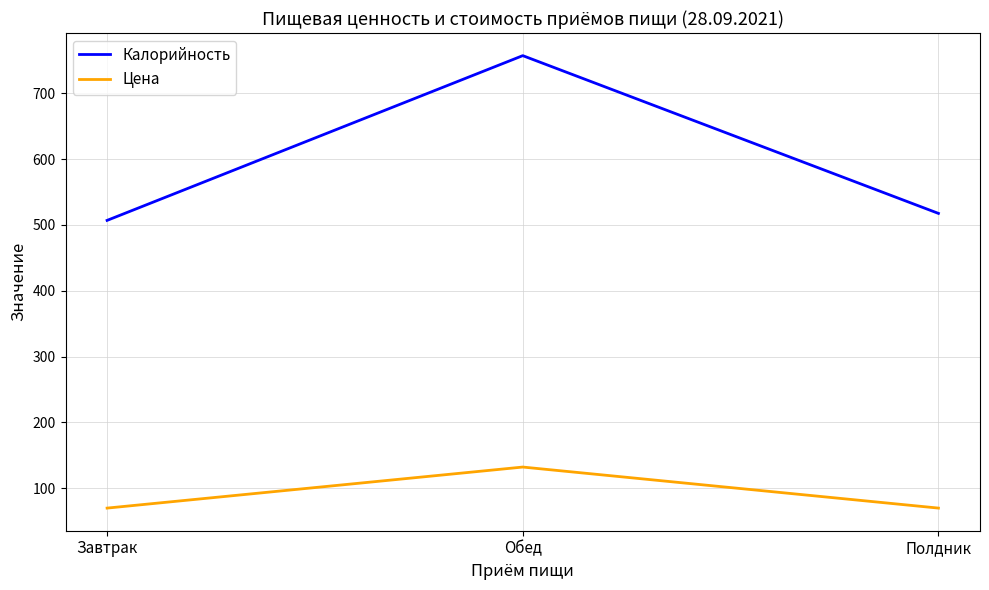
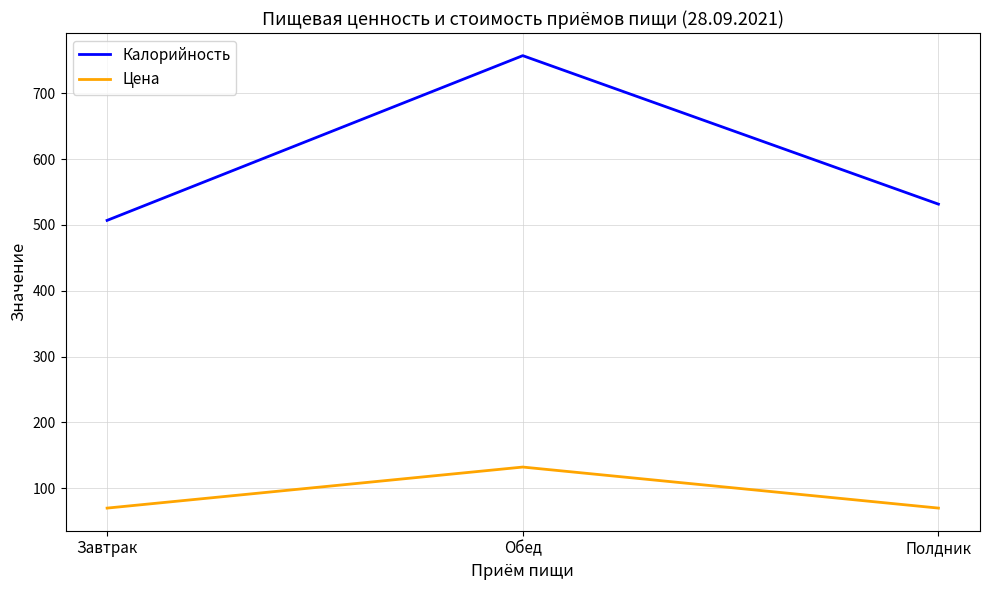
  {
    "Калорийность": {
      "Завтрак": 510,
      "Обед": 760,
-     "Полдник": 520
+     "Полдник": 530
    },
    "Цена": {
      "Завтрак": 70,
      "Обед": 130,
      "Полдник": 70
    }
  }
